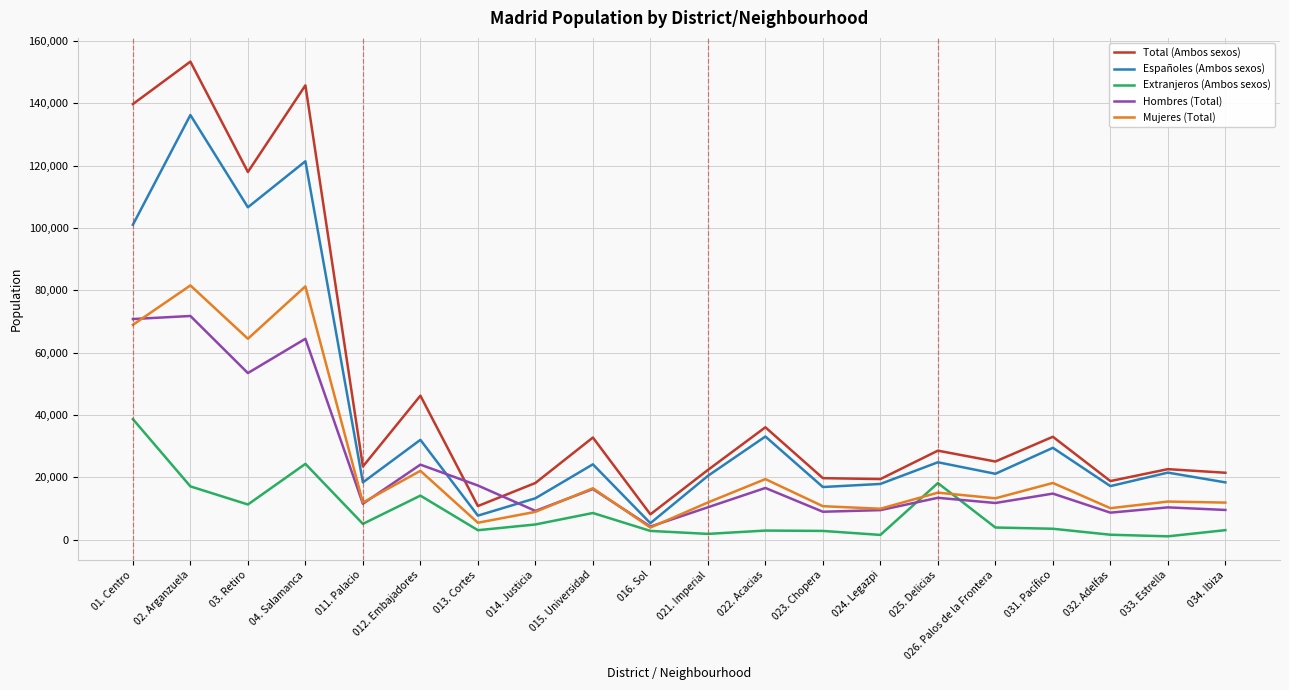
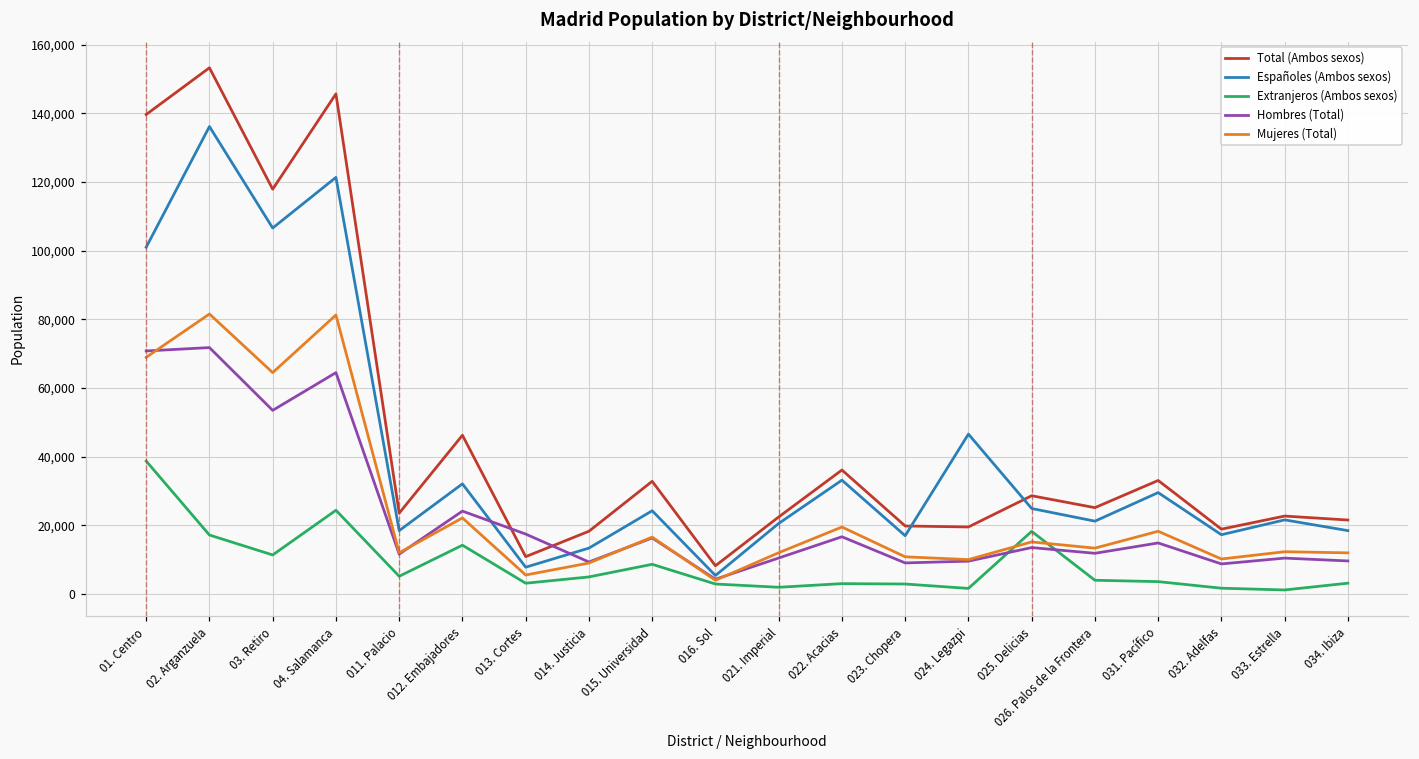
  {
    "Total (Ambos sexos)": {
      "01. Centro": "140,000",
      "02. Arganzuela": "153,000",
      "03. Retiro": "118,000",
      "04. Salamanca": "146,000",
      "011. Palacio": "24,000",
      "012. Embajadores": "46,000",
      "013. Cortes": "11,000",
      "014. Justicia": "18,000",
      "015. Universidad": "33,000",
      "016. Sol": "8,000",
      "021. Imperial": "22,000",
      "022. Acacias": "36,000",
      "023. Chopera": "20,000",
      "024. Legazpi": "19,000",
      "025. Delicias": "29,000",
      "026. Palos de la Frontera": "25,000",
      "031. Pacífico": "33,000",
      "032. Adelfas": "19,000",
      "033. Estrella": "23,000",
      "034. Ibiza": "21,000"
    },
    "Españoles (Ambos sexos)": {
      "01. Centro": "101,000",
      "02. Arganzuela": "136,000",
      "03. Retiro": "107,000",
      "04. Salamanca": "121,000",
      "011. Palacio": "18,000",
      "012. Embajadores": "32,000",
      "013. Cortes": "8,000",
      "014. Justicia": "13,000",
      "015. Universidad": "24,000",
      "016. Sol": "5,000",
      "021. Imperial": "20,000",
      "022. Acacias": "33,000",
      "023. Chopera": "17,000",
-     "024. Legazpi": "18,000",
+     "024. Legazpi": "47,000",
      "025. Delicias": "25,000",
      "026. Palos de la Frontera": "21,000",
      "031. Pacífico": "29,000",
      "032. Adelfas": "17,000",
      "033. Estrella": "22,000",
      "034. Ibiza": "18,000"
    },
    "Extranjeros (Ambos sexos)": {
      "01. Centro": "39,000",
      "02. Arganzuela": "17,000",
      "03. Retiro": "11,000",
      "04. Salamanca": "24,000",
      "011. Palacio": "5,000",
      "012. Embajadores": "14,000",
      "013. Cortes": "3,000",
      "014. Justicia": "5,000",
      "015. Universidad": "9,000",
      "016. Sol": "3,000",
      "021. Imperial": "2,000",
      "022. Acacias": "3,000",
      "023. Chopera": "3,000",
      "024. Legazpi": "2,000",
      "025. Delicias": "18,000",
      "026. Palos de la Frontera": "4,000",
      "031. Pacífico": "4,000",
      "032. Adelfas": "2,000",
      "033. Estrella": "1,000",
      "034. Ibiza": "3,000"
    },
    "Hombres (Total)": {
      "01. Centro": "71,000",
      "02. Arganzuela": "72,000",
      "03. Retiro": "53,000",
      "04. Salamanca": "64,000",
      "012. Embajadores": "24,000",
      "013. Cortes": "17,000",
      "021. Imperial": "10,000",
      "022. Acacias": "17,000",
      "023. Chopera": "9,000",
      "025. Delicias": "13,000",
      "026. Palos de la Frontera": "12,000",
      "031. Pacífico": "15,000",
      "032. Adelfas": "9,000",
      "033. Estrella": "10,000",
      "034. Ibiza": "10,000"
    },
    "Mujeres (Total)": {
      "01. Centro": "69,000",
      "02. Arganzuela": "82,000",
      "03. Retiro": "64,000",
      "04. Salamanca": "81,000",
      "012. Embajadores": "22,000",
      "013. Cortes": "5,000",
      "021. Imperial": "12,000",
      "022. Acacias": "19,000",
      "023. Chopera": "11,000",
      "025. Delicias": "15,000",
      "026. Palos de la Frontera": "13,000",
      "031. Pacífico": "18,000",
      "032. Adelfas": "10,000",
      "033. Estrella": "12,000",
      "034. Ibiza": "12,000"
    }
  }
